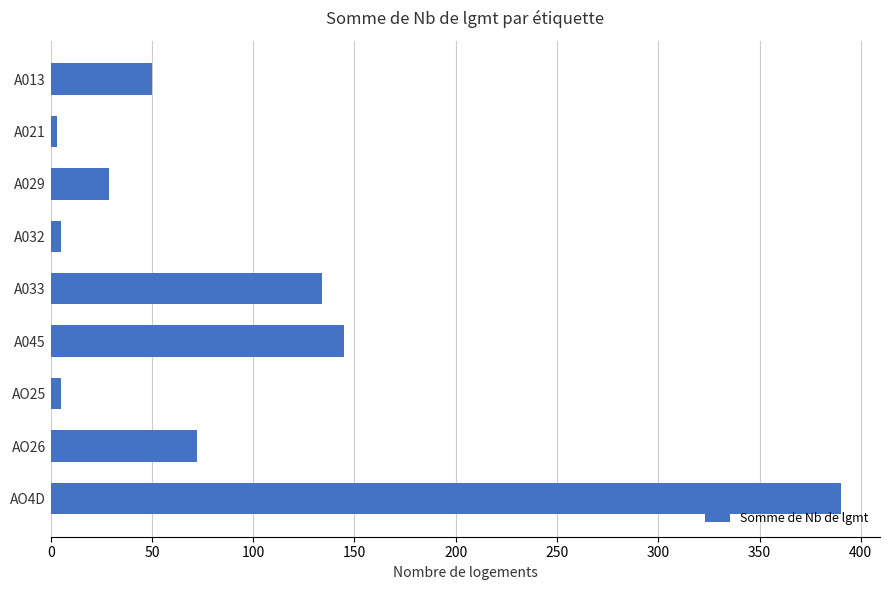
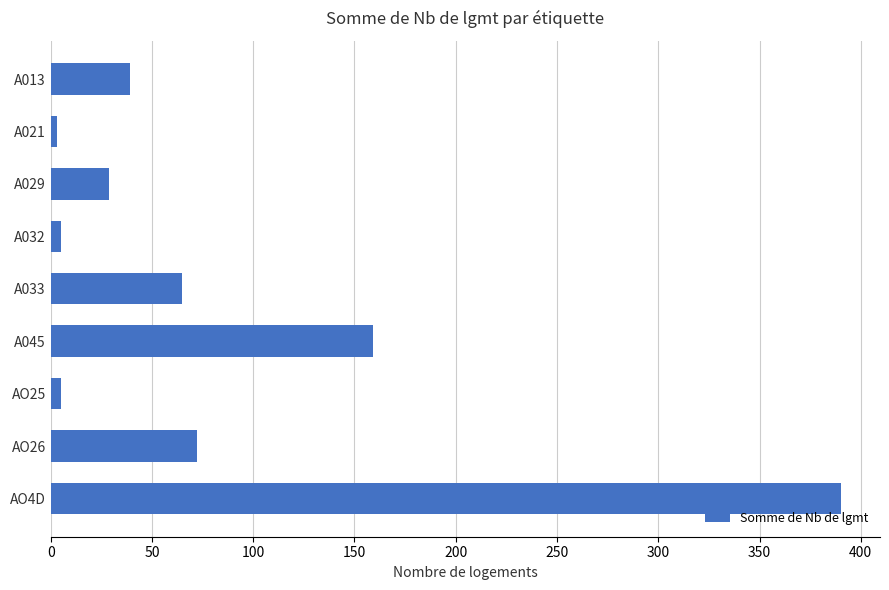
  {
-   "A013": 50,
+   "A013": 39,
    "A021": 3,
    "A029": 29,
    "A032": 5,
-   "A033": 134,
-   "A045": 145,
+   "A033": 65,
+   "A045": 159,
    "AO25": 5,
    "AO26": 72,
    "AO4D": 390
  }
